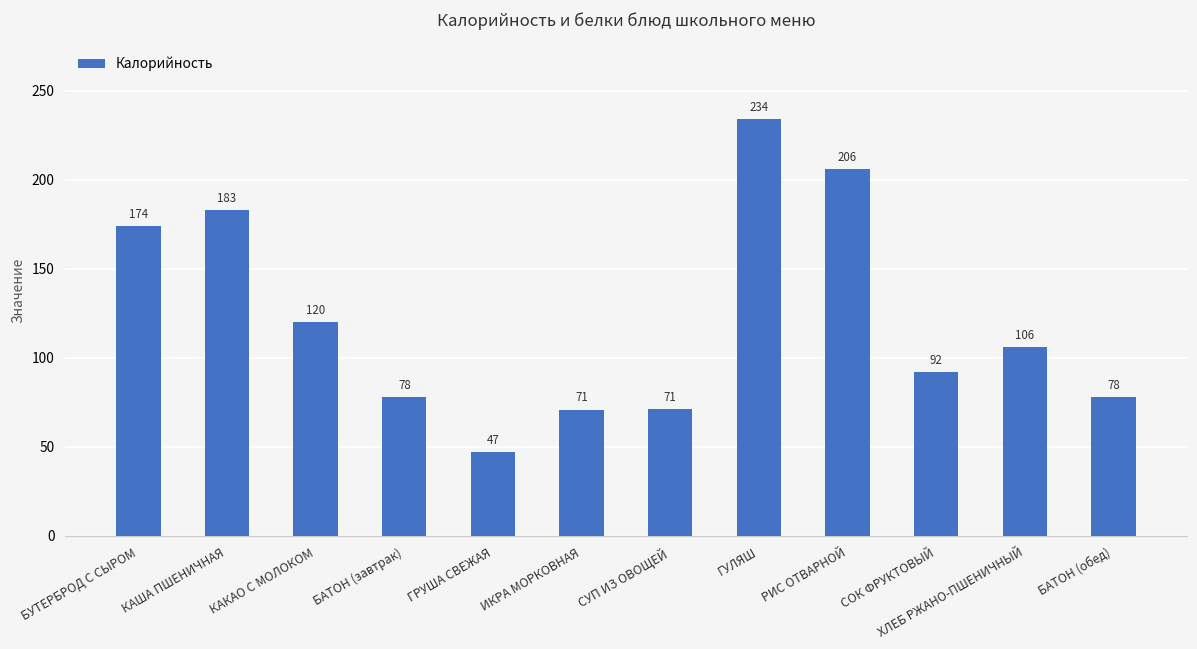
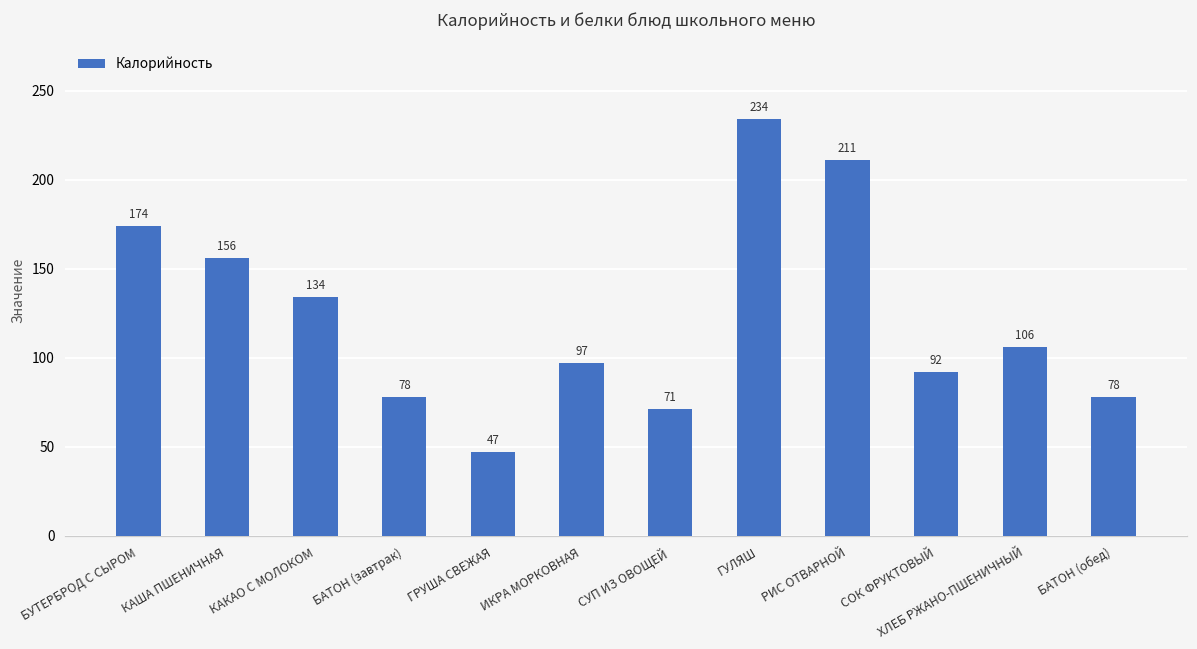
  {
    "БУТЕРБРОД С СЫРОМ": 174,
-   "КАША ПШЕНИЧНАЯ": 183,
-   "КАКАО С МОЛОКОМ": 120,
+   "КАША ПШЕНИЧНАЯ": 156,
+   "КАКАО С МОЛОКОМ": 134,
    "БАТОН (завтрак)": 78,
    "ГРУША СВЕЖАЯ": 47,
-   "ИКРА МОРКОВНАЯ": 71,
+   "ИКРА МОРКОВНАЯ": 97,
    "СУП ИЗ ОВОЩЕЙ": 71,
    "ГУЛЯШ": 234,
-   "РИС ОТВАРНОЙ": 206,
+   "РИС ОТВАРНОЙ": 211,
    "СОК ФРУКТОВЫЙ": 92,
    "ХЛЕБ РЖАНО-ПШЕНИЧНЫЙ": 106,
    "БАТОН (обед)": 78
  }
